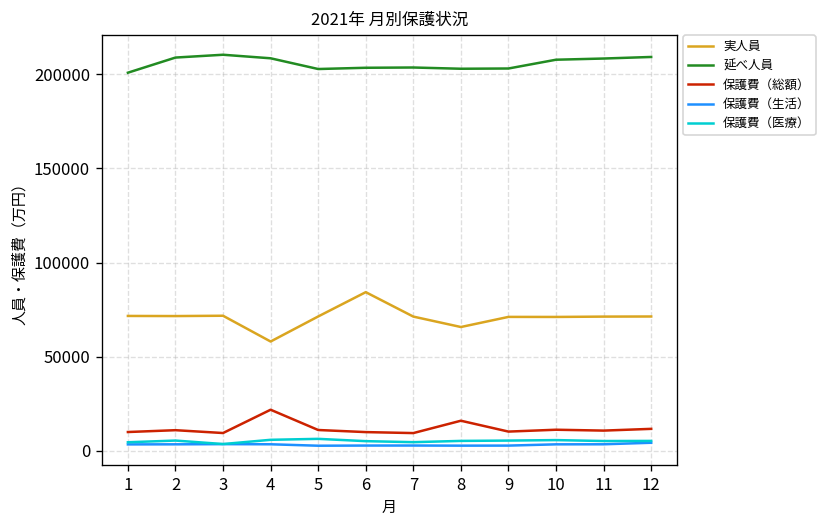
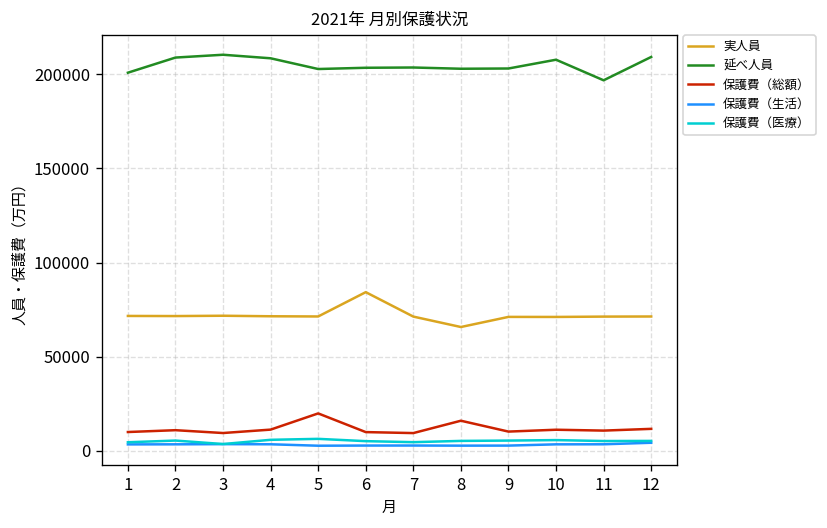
  {
    "実人員": {
      "1": 72000,
      "2": 72000,
      "3": 72000,
-     "4": 58000,
+     "4": 71000,
      "5": 71000,
      "6": 84000,
      "7": 71000,
      "8": 66000,
      "9": 71000,
      "10": 71000,
      "11": 71000,
      "12": 71000
    },
    "延べ人員": {
      "1": 201000,
      "2": 209000,
      "3": 210000,
      "4": 209000,
      "5": 203000,
      "6": 203000,
      "7": 204000,
      "8": 203000,
      "9": 203000,
      "10": 208000,
-     "11": 208000,
+     "11": 197000,
      "12": 209000
    },
    "保護費（総額）": {
      "1": 10000,
      "2": 11000,
      "3": 9000,
-     "4": 22000,
-     "5": 11000,
+     "4": 11000,
+     "5": 20000,
      "6": 10000,
      "7": 9000,
      "8": 16000,
      "9": 10000,
      "10": 11000,
      "11": 11000,
      "12": 12000
    },
    "保護費（生活）": {
      "2": 3000,
      "4": 3000,
      "5": 3000,
      "6": 3000,
      "7": 3000,
      "8": 3000,
      "9": 3000,
      "10": 3000,
      "11": 3000
    },
    "保護費（医療）": {
      "2": 5000,
      "4": 6000,
      "5": 6000,
      "6": 5000,
      "7": 5000,
      "8": 5000,
      "9": 5000,
      "10": 6000,
      "11": 5000
    }
  }
